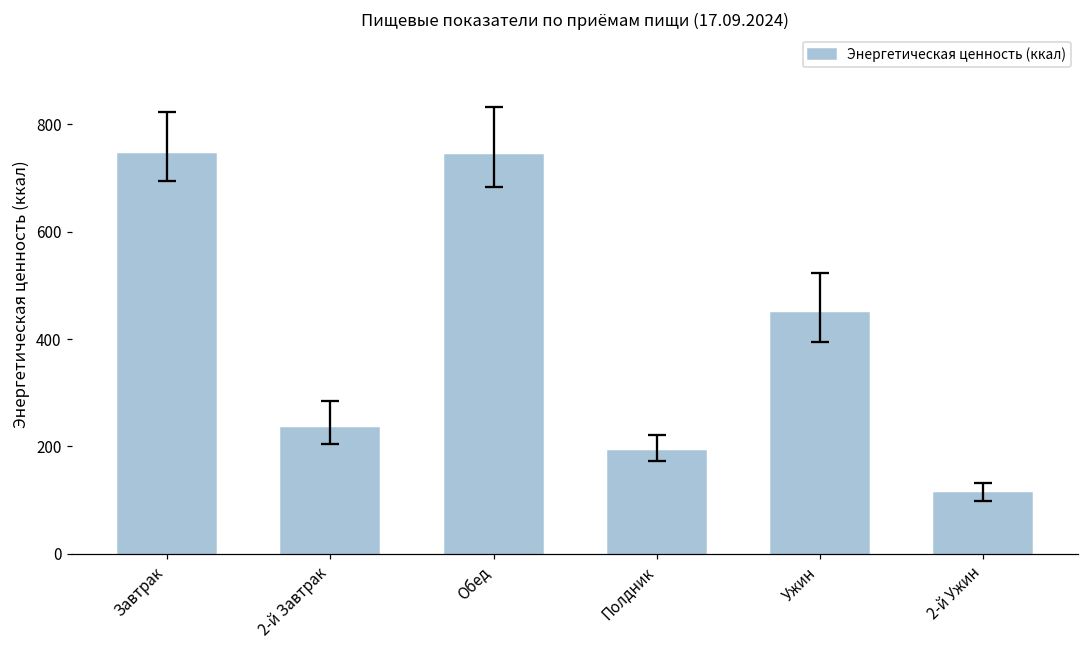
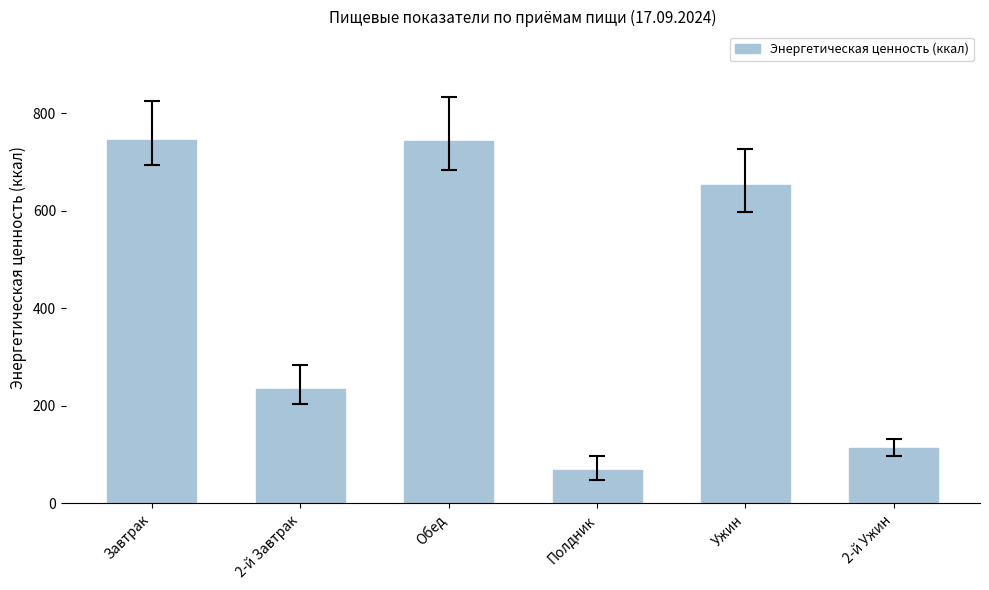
  {
    "Энергетическая ценность (ккал)": {
      "Завтрак": 740,
      "2-й Завтрак": 230,
      "Обед": 740,
-     "Полдник": 190,
-     "Ужин": 450,
+     "Полдник": 70,
+     "Ужин": 650,
      "2-й Ужин": 110
    }
  }
